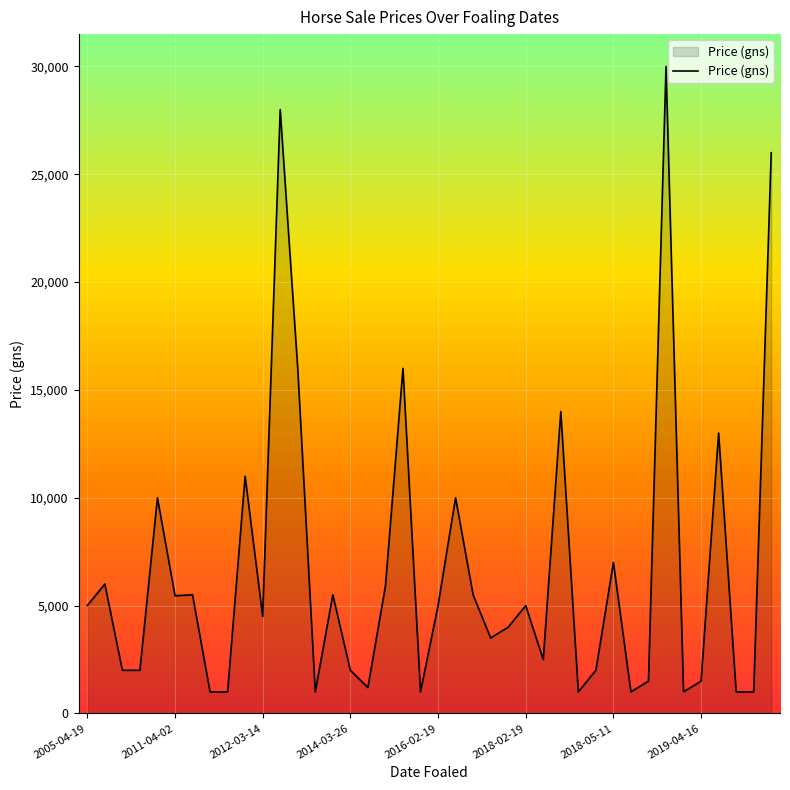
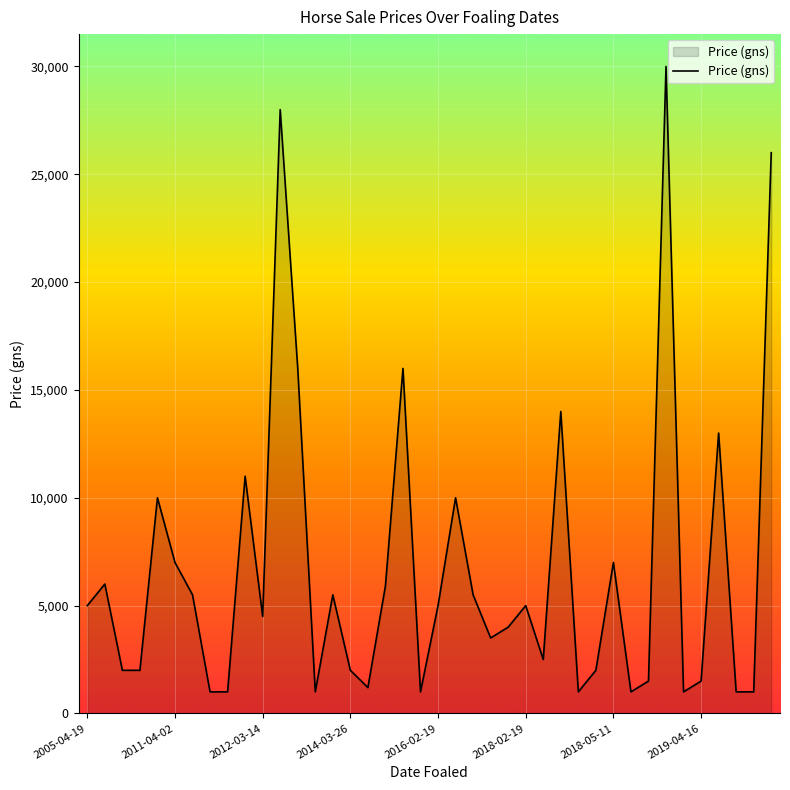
  {
-   "2011-04-02": "5,500",
+   "2011-04-02": "7,000",
    "2018-05-11": "7,000",
    "2019-04-16": "1,500"
  }
